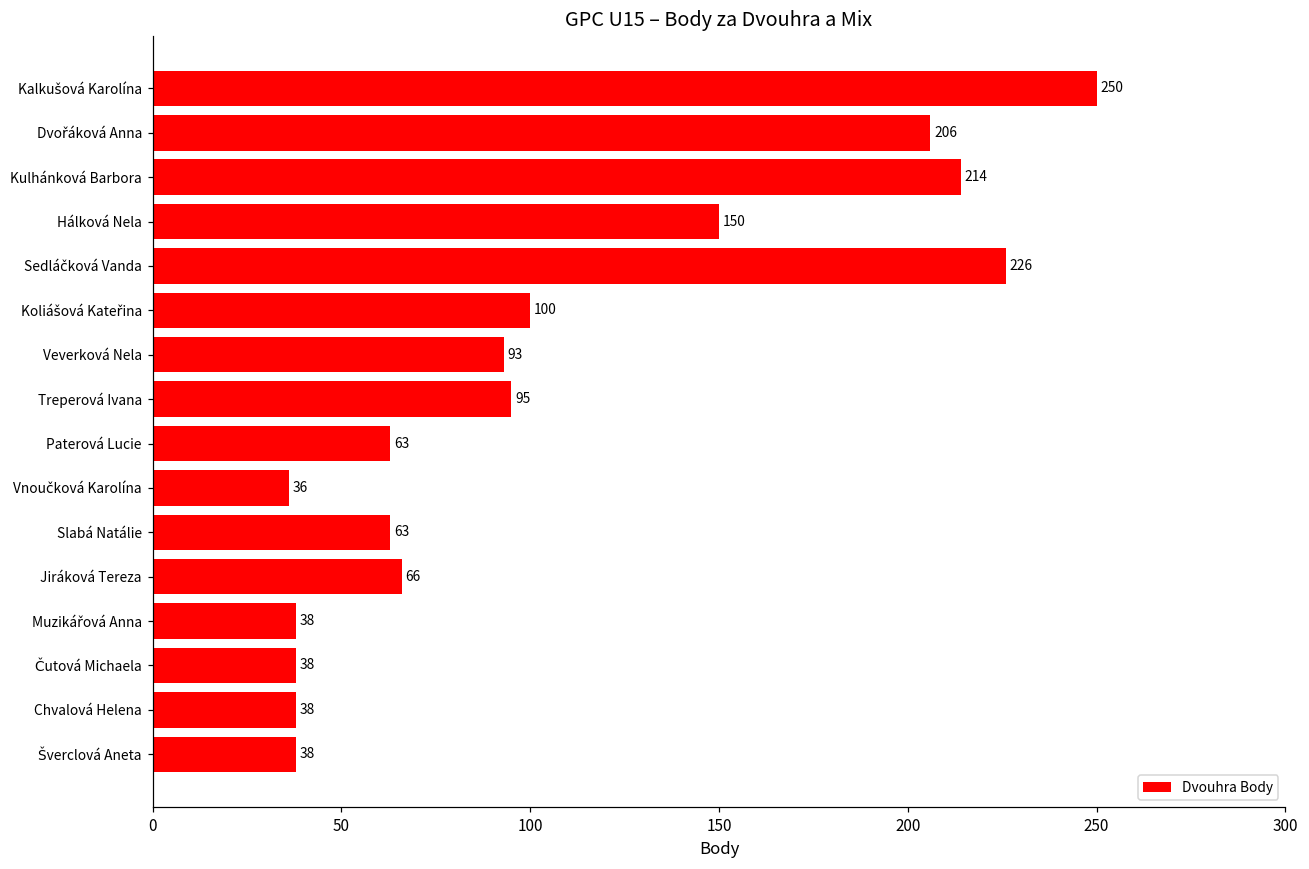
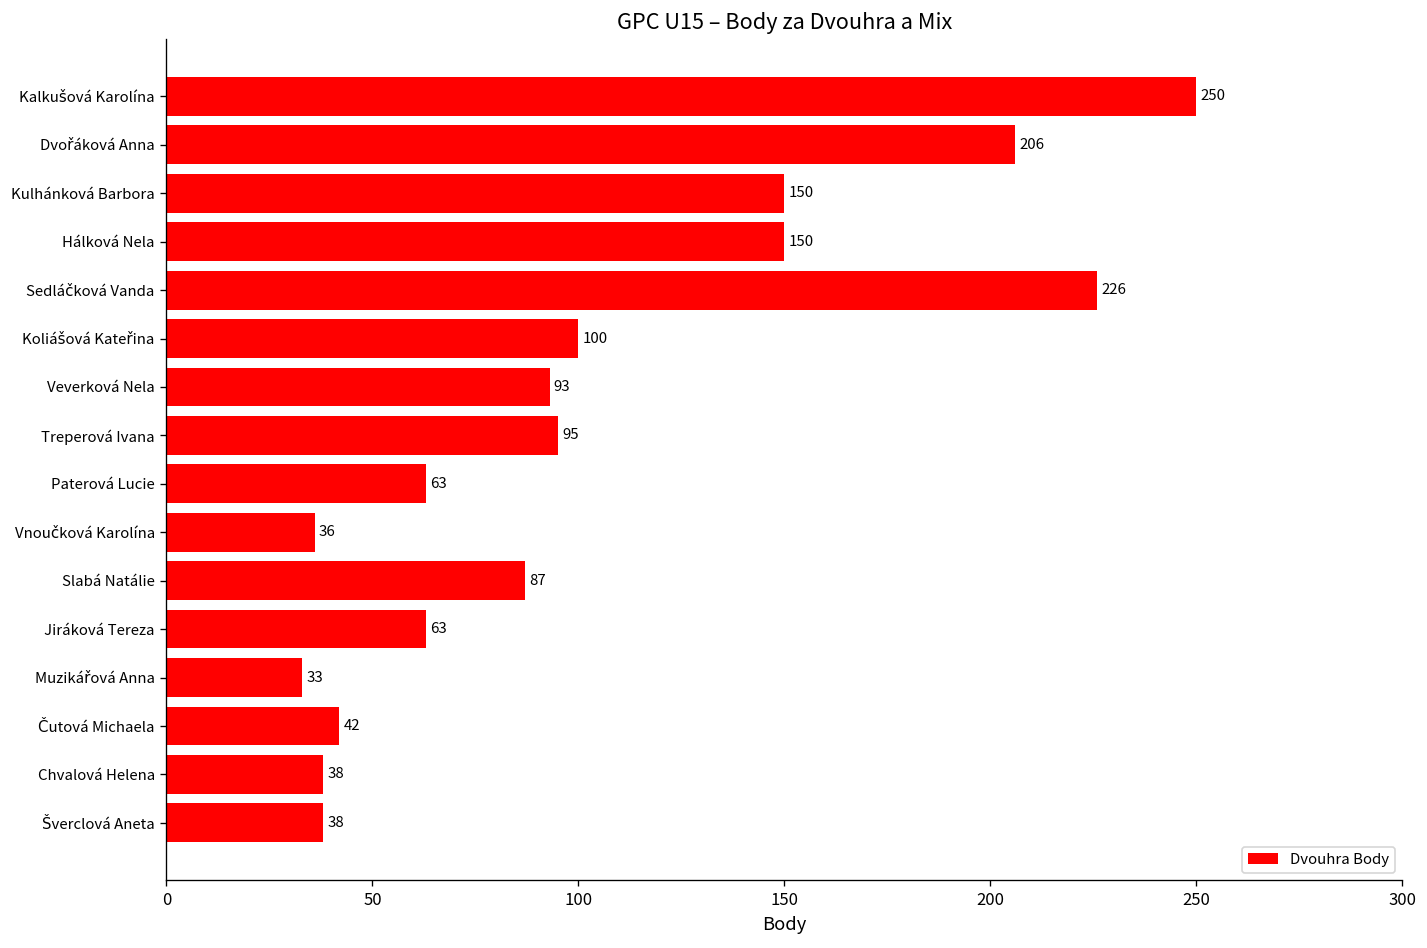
  {
    "Kalkušová Karolína": 250,
    "Dvořáková Anna": 206,
-   "Kulhánková Barbora": 214,
+   "Kulhánková Barbora": 150,
    "Hálková Nela": 150,
    "Sedláčková Vanda": 226,
    "Koliášová Kateřina": 100,
    "Veverková Nela": 93,
    "Treperová Ivana": 95,
    "Paterová Lucie": 63,
    "Vnoučková Karolína": 36,
-   "Slabá Natálie": 63,
-   "Jiráková Tereza": 66,
-   "Muzikářová Anna": 38,
-   "Čutová Michaela": 38,
+   "Slabá Natálie": 87,
+   "Jiráková Tereza": 63,
+   "Muzikářová Anna": 33,
+   "Čutová Michaela": 42,
    "Chvalová Helena": 38,
    "Šverclová Aneta": 38
  }
